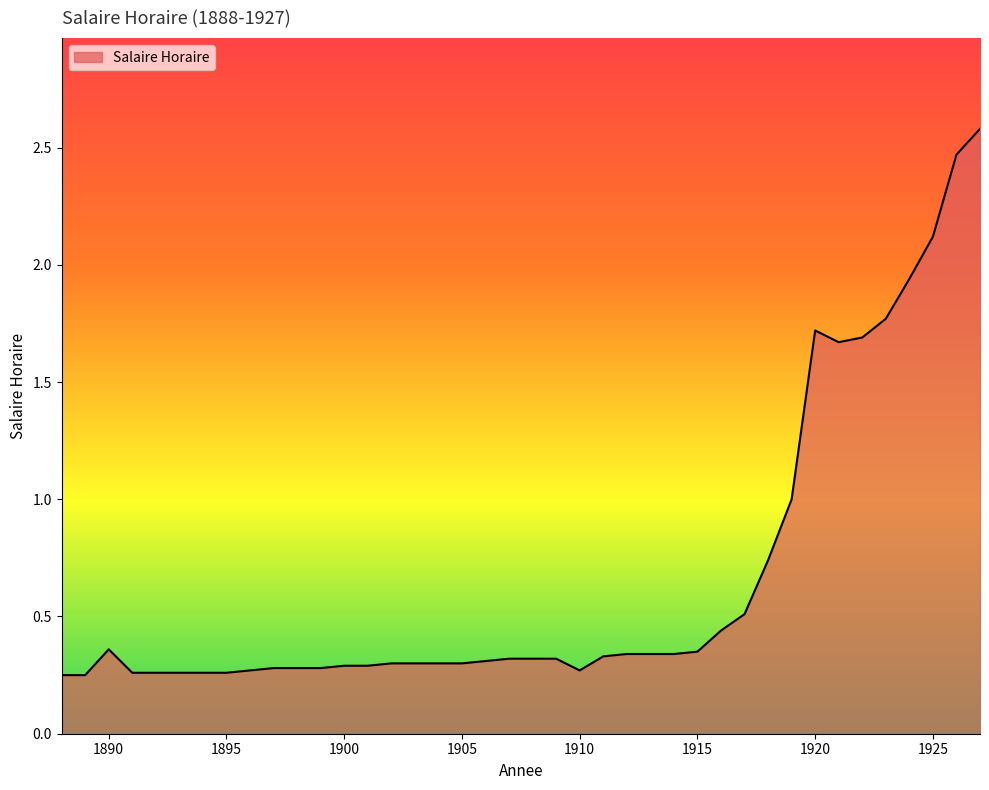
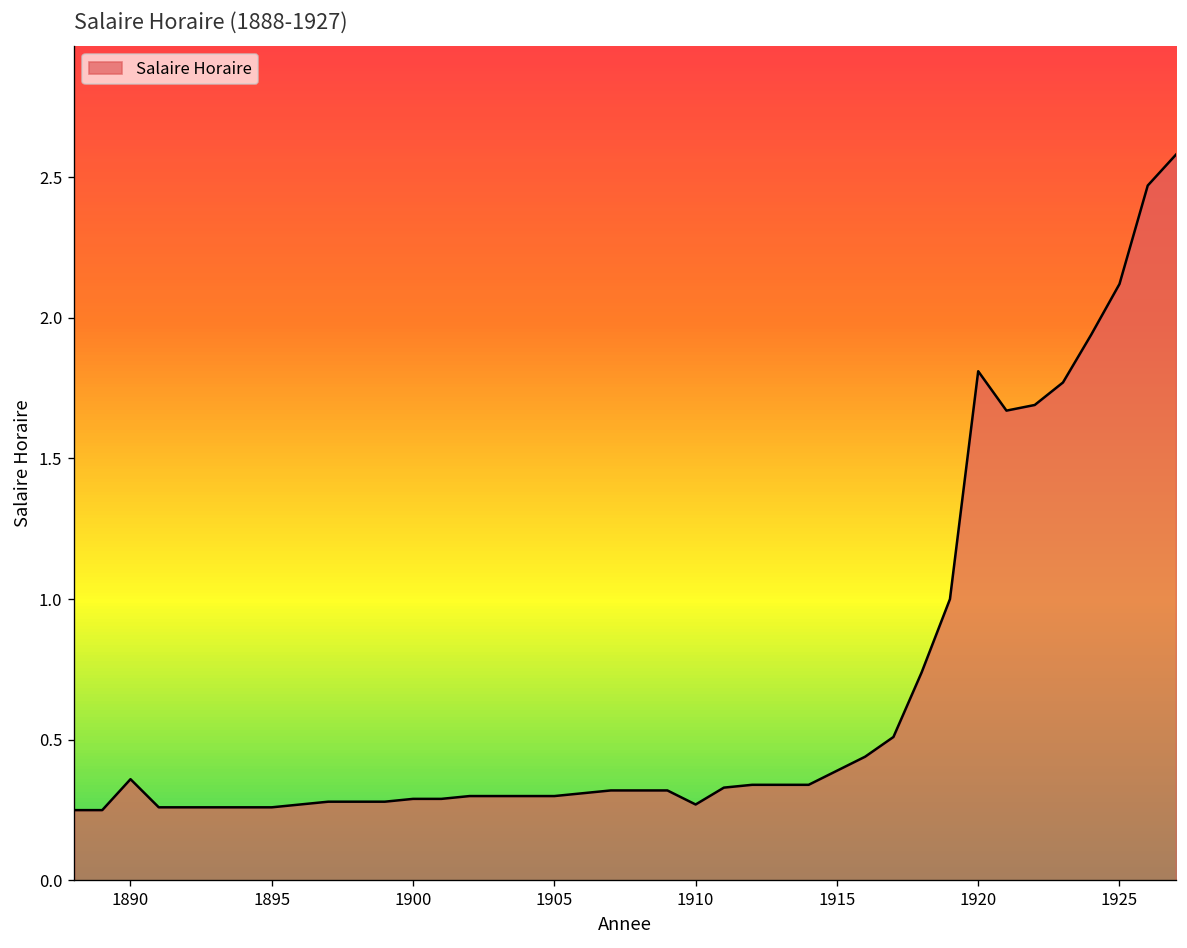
  {
    "1890": 0.36,
    "1895": 0.26,
    "1900": 0.29,
    "1905": 0.30,
    "1910": 0.27,
-   "1915": 0.35,
-   "1920": 1.72,
+   "1915": 0.39,
+   "1920": 1.81,
    "1925": 2.12
  }
